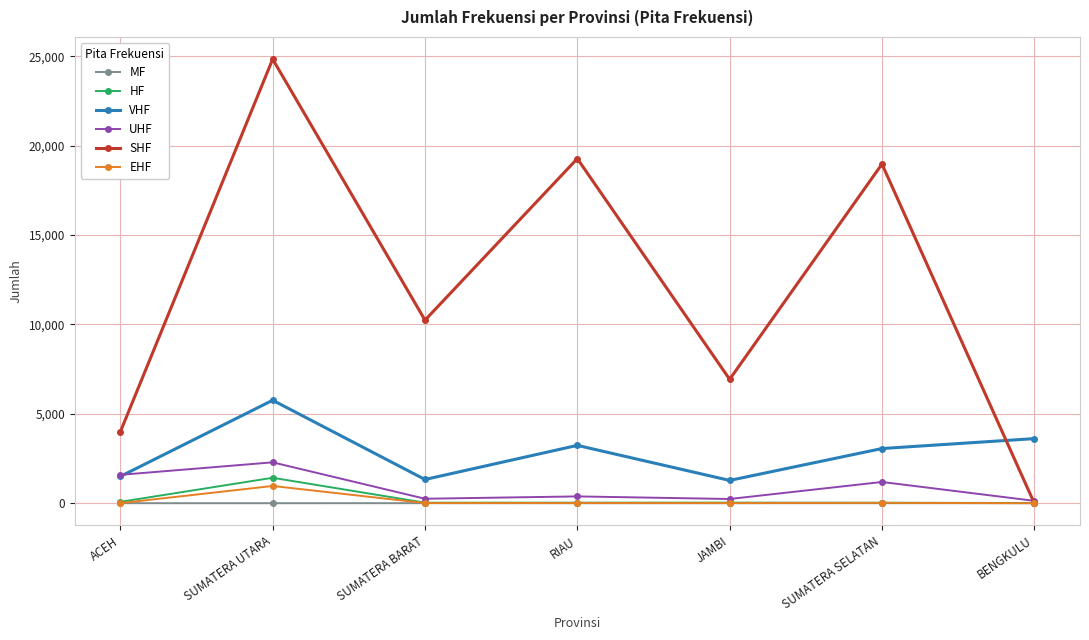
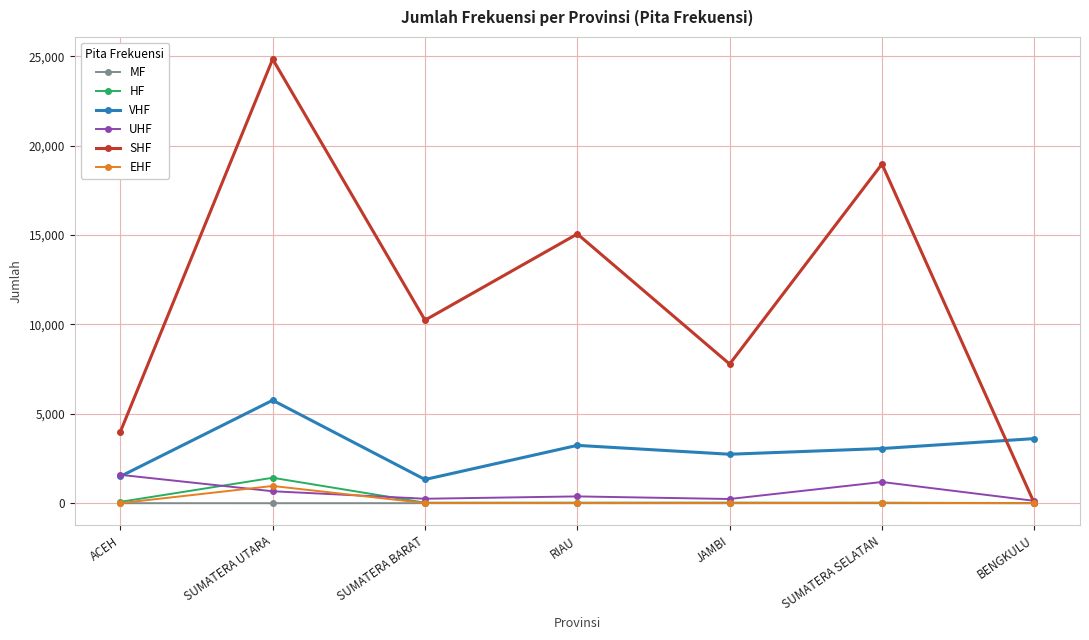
  {
    "MF": {
      "SUMATERA UTARA": "0"
    },
    "HF": {
      "SUMATERA UTARA": "1,400"
    },
    "VHF": {
      "SUMATERA UTARA": "5,800",
      "SUMATERA BARAT": "1,300",
      "RIAU": "3,200",
-     "JAMBI": "1,300",
+     "JAMBI": "2,700",
      "SUMATERA SELATAN": "3,100",
      "BENGKULU": "3,600"
    },
    "UHF": {
-     "SUMATERA UTARA": "2,300",
+     "SUMATERA UTARA": "700",
      "SUMATERA BARAT": "200",
      "RIAU": "400",
      "JAMBI": "200",
      "SUMATERA SELATAN": "1,200"
    },
    "SHF": {
      "ACEH": "4,000",
      "SUMATERA UTARA": "24,800",
      "SUMATERA BARAT": "10,200",
-     "RIAU": "19,300",
-     "JAMBI": "6,900",
+     "RIAU": "15,100",
+     "JAMBI": "7,800",
      "SUMATERA SELATAN": "19,000"
    },
    "EHF": {
      "SUMATERA UTARA": "1,000"
    }
  }
